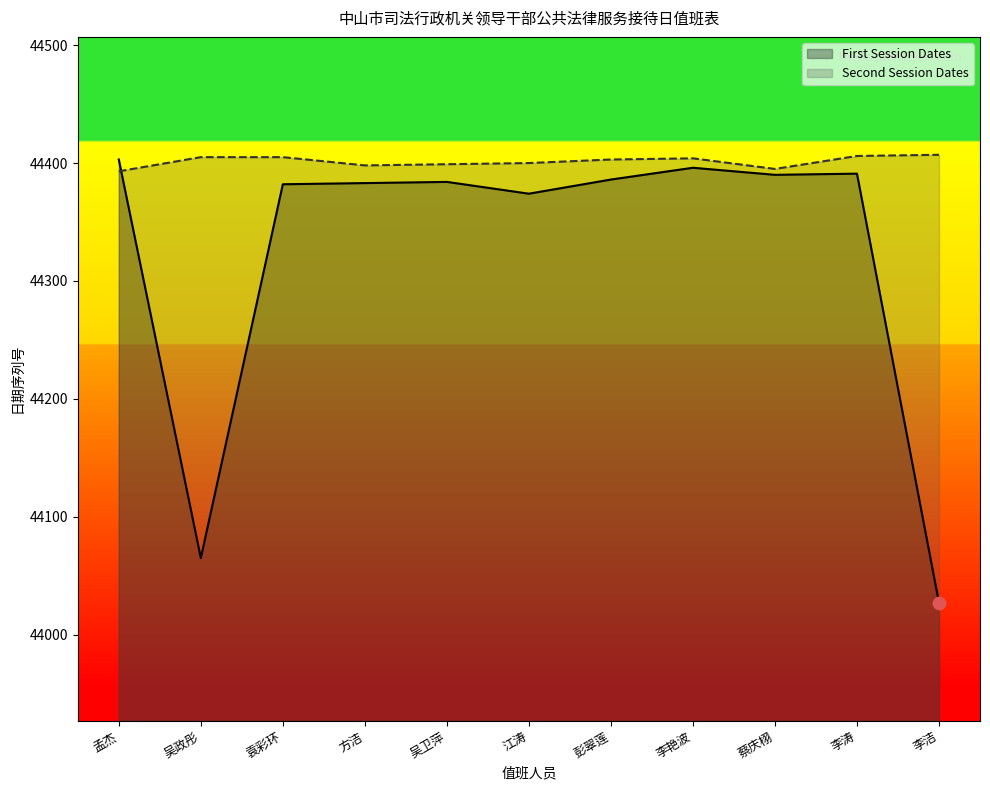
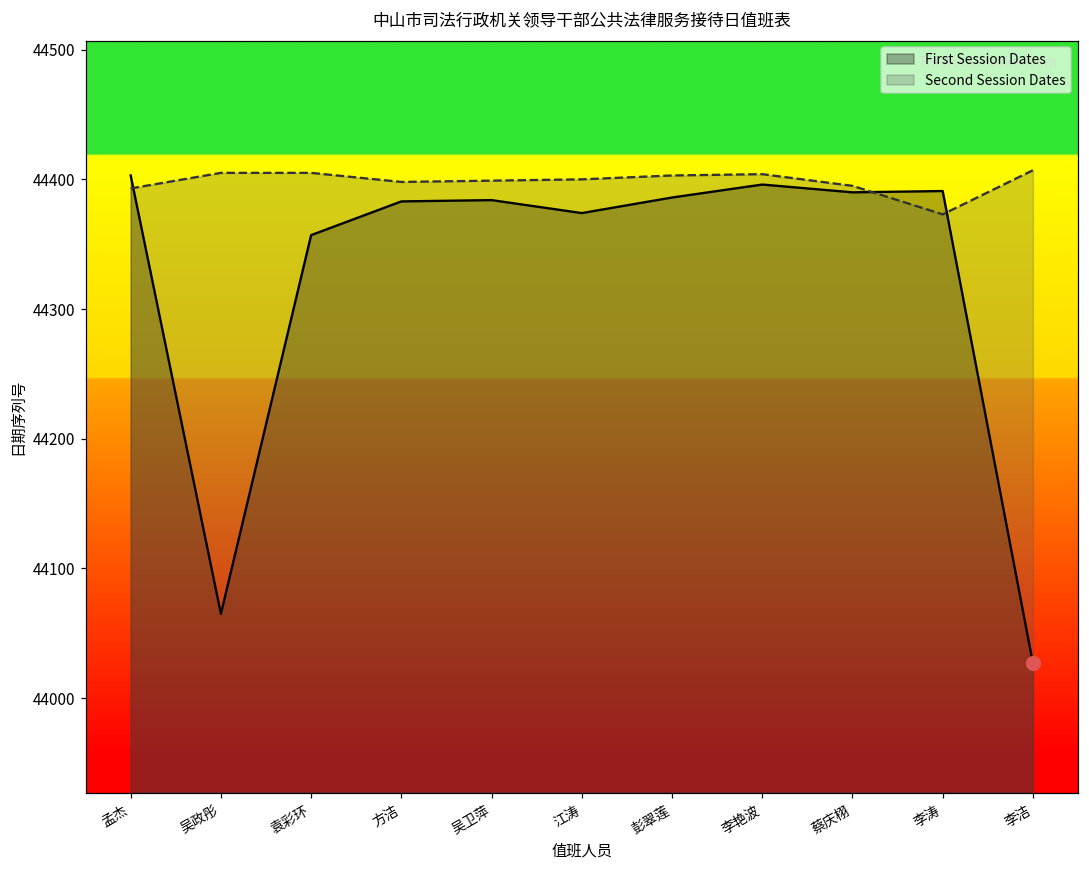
  {
    "First Session Dates": {
      "孟杰": 44403,
      "吴政彤": 44065,
-     "袁彩环": 44382,
+     "袁彩环": 44357,
      "方洁": 44383,
      "吴卫萍": 44384,
      "江涛": 44374,
      "彭翠莲": 44386,
      "李艳波": 44396,
      "蔡庆栩": 44390,
      "李涛": 44391
    },
    "Second Session Dates": {
      "孟杰": 44393,
      "吴政彤": 44405,
      "袁彩环": 44405,
      "方洁": 44398,
      "吴卫萍": 44399,
      "江涛": 44400,
      "彭翠莲": 44403,
      "李艳波": 44404,
      "蔡庆栩": 44395,
-     "李涛": 44406,
+     "李涛": 44373,
      "李洁": 44407
    }
  }
